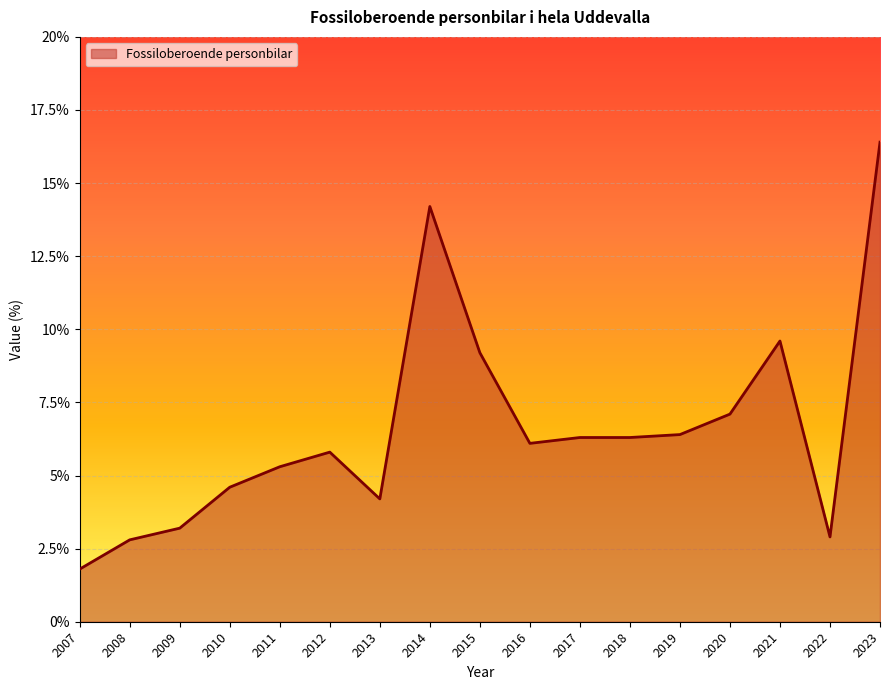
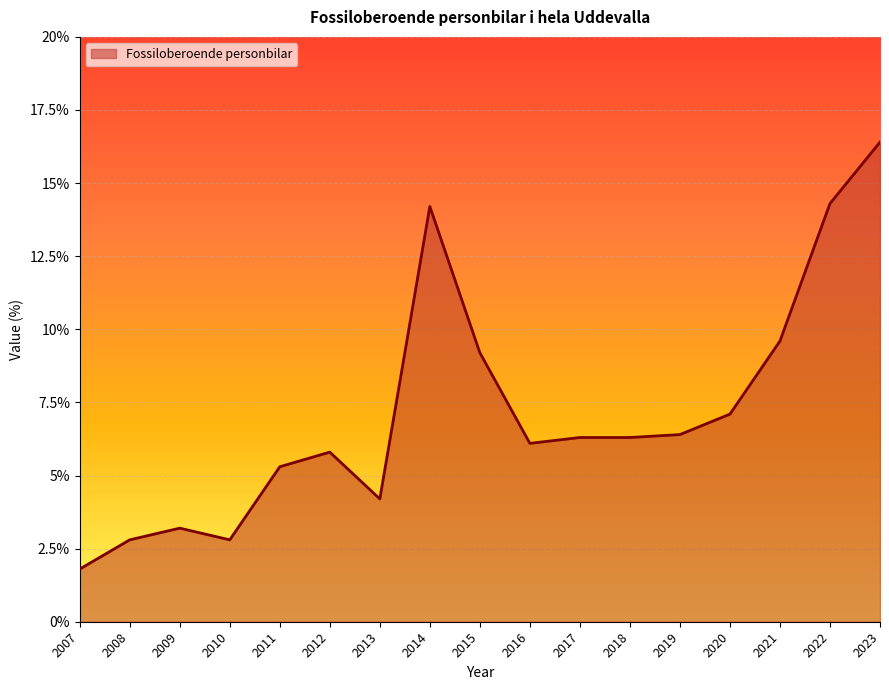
  {
    "2007": "1.8%",
    "2008": "2.8%",
    "2009": "3.2%",
-   "2010": "4.6%",
+   "2010": "2.8%",
    "2011": "5.3%",
    "2012": "5.8%",
    "2013": "4.2%",
    "2014": "14.2%",
    "2015": "9.2%",
    "2016": "6.1%",
    "2017": "6.3%",
    "2018": "6.3%",
    "2019": "6.4%",
    "2020": "7.1%",
    "2021": "9.6%",
-   "2022": "2.9%",
+   "2022": "14.3%",
    "2023": "16.4%"
  }
